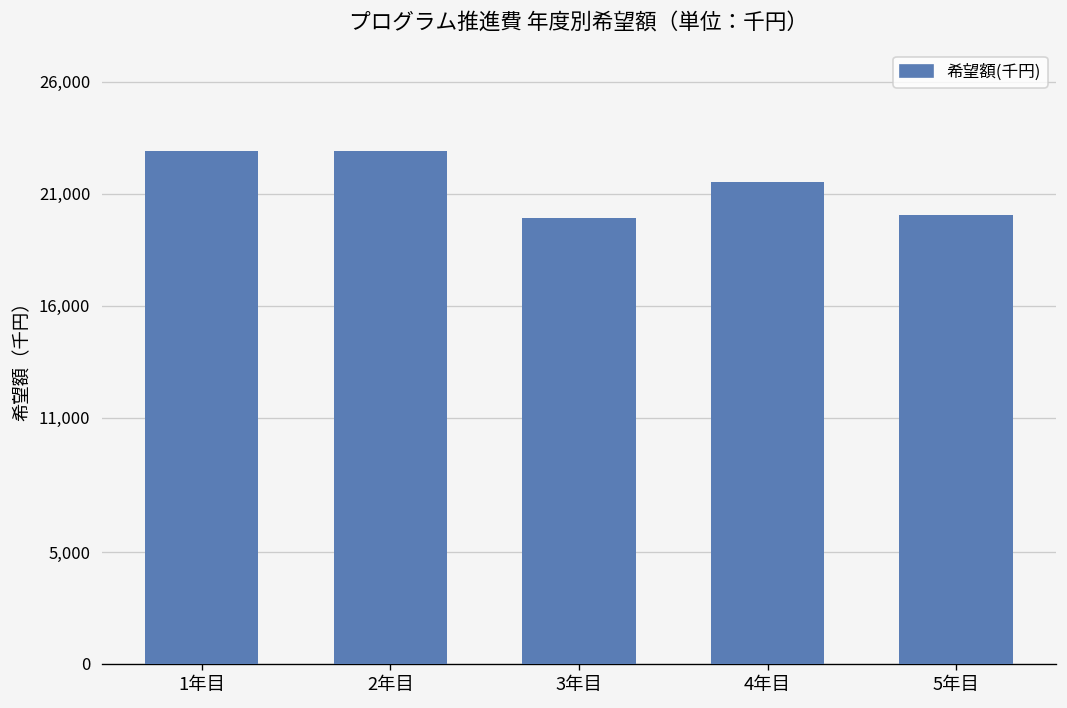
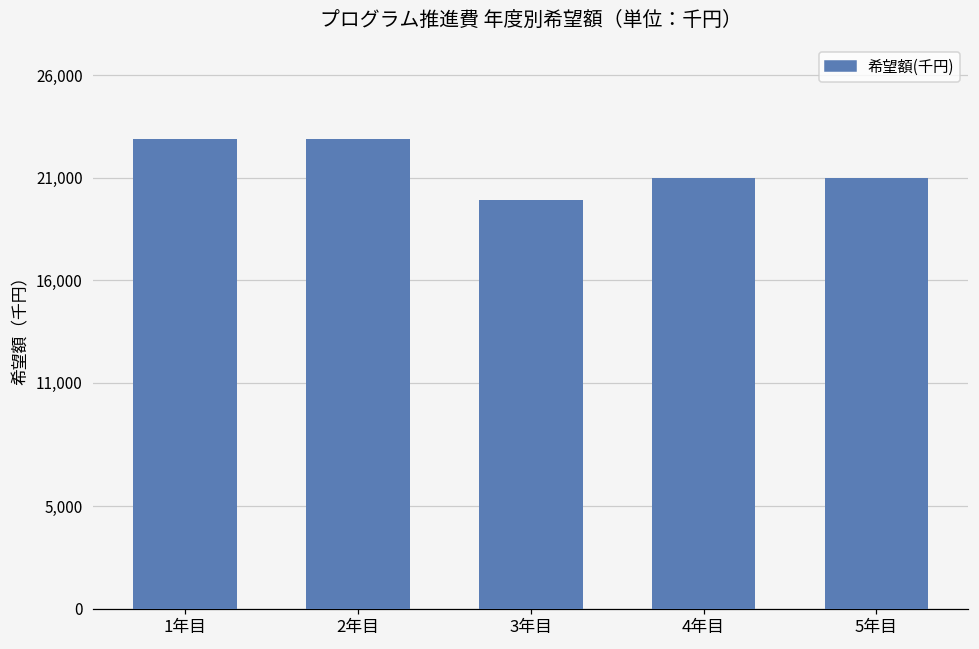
  {
    "1年目": "22,900",
    "2年目": "22,900",
    "3年目": "19,900",
-   "4年目": "21,500",
-   "5年目": "20,100"
+   "4年目": "21,000",
+   "5年目": "21,000"
  }
